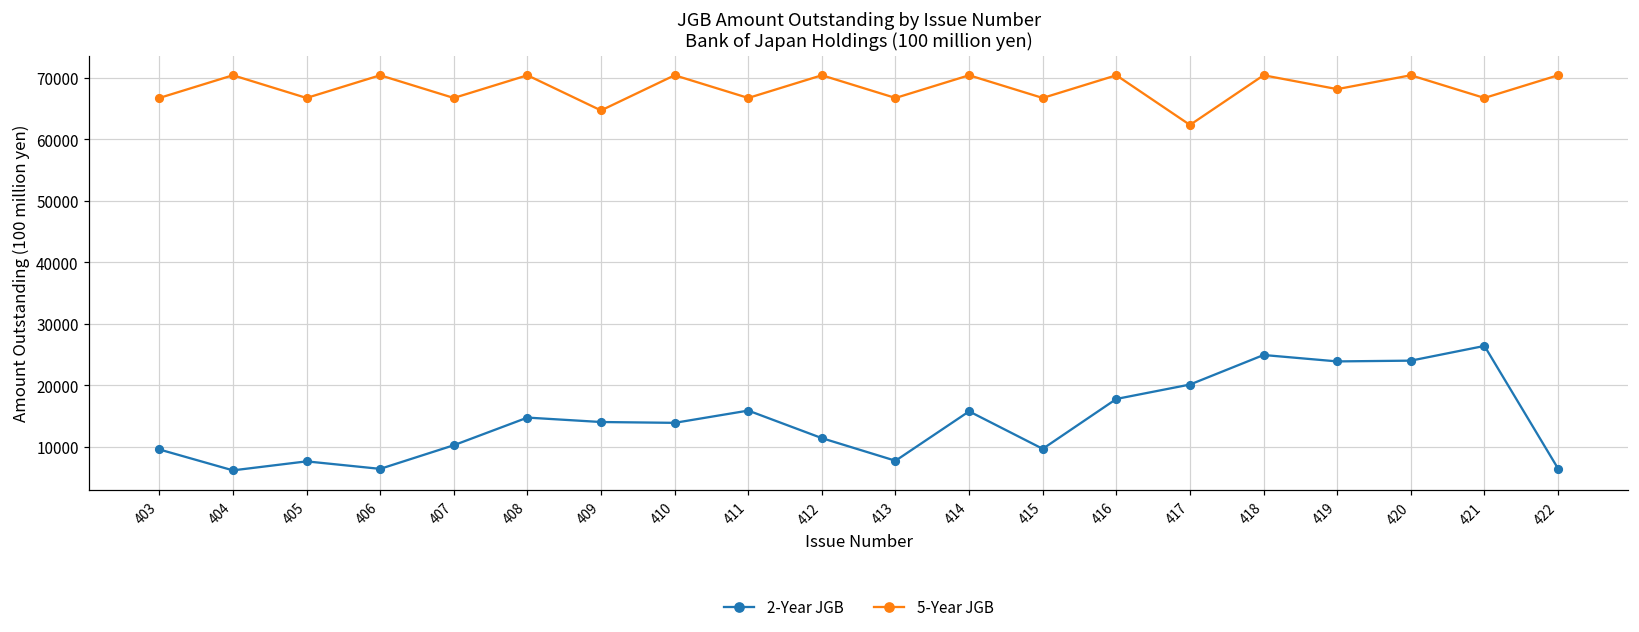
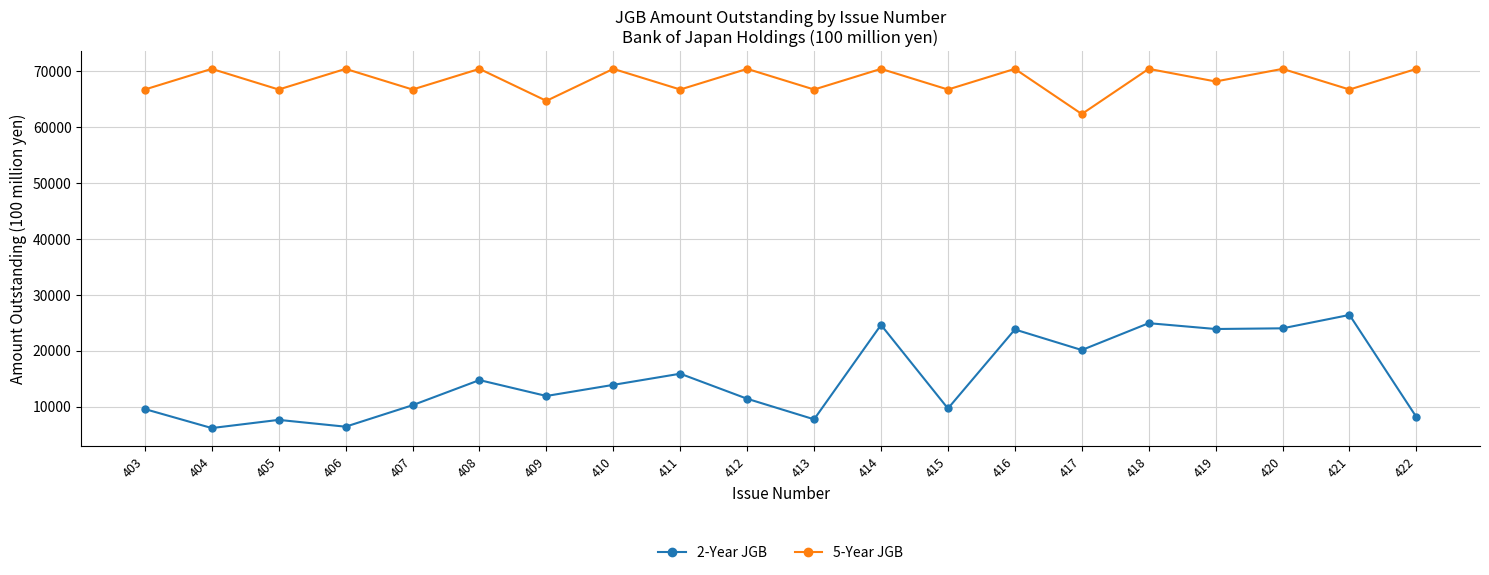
  {
    "2-Year JGB": {
      "403": 10000,
      "404": 6000,
      "405": 8000,
      "406": 6000,
      "407": 10000,
      "408": 15000,
-     "409": 14000,
+     "409": 12000,
      "410": 14000,
      "411": 16000,
      "412": 11000,
      "413": 8000,
-     "414": 16000,
+     "414": 25000,
      "415": 10000,
-     "416": 18000,
+     "416": 24000,
      "417": 20000,
      "418": 25000,
      "419": 24000,
      "420": 24000,
      "421": 26000,
-     "422": 6000
+     "422": 8000
    },
    "5-Year JGB": {
      "403": 67000,
      "404": 70000,
      "405": 67000,
      "406": 70000,
      "407": 67000,
      "408": 70000,
      "409": 65000,
      "410": 70000,
      "411": 67000,
      "412": 70000,
      "413": 67000,
      "414": 70000,
      "415": 67000,
      "416": 70000,
      "417": 62000,
      "418": 70000,
      "419": 68000,
      "420": 70000,
      "421": 67000,
      "422": 70000
    }
  }
